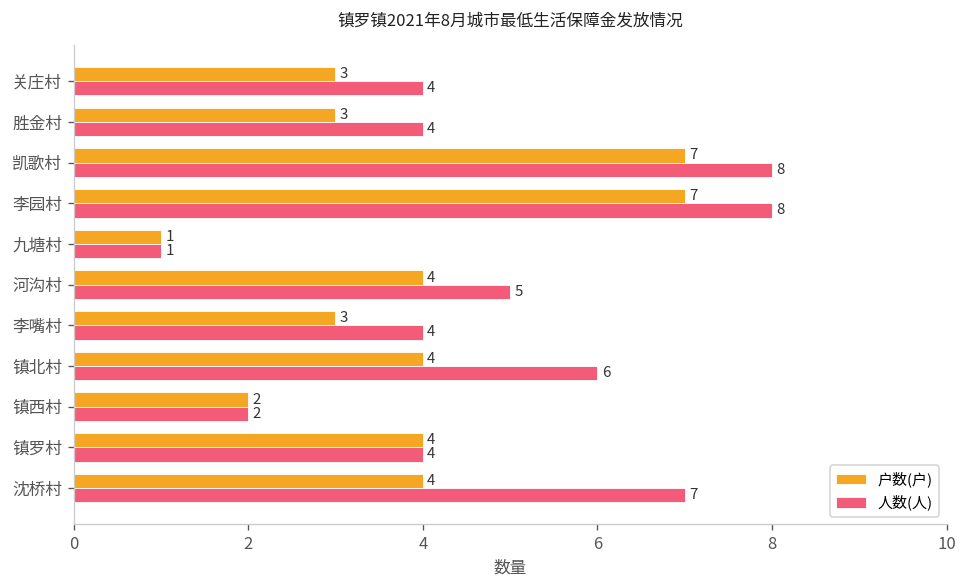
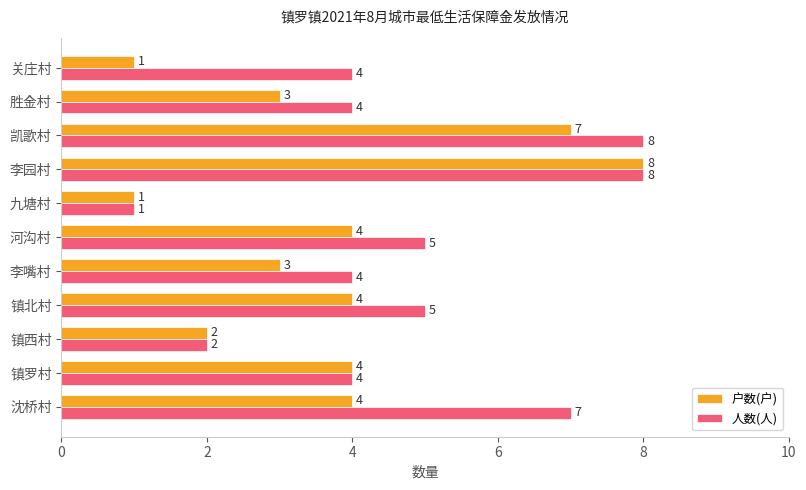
  {
    "户数(户)": {
-     "关庄村": 3,
+     "关庄村": 1,
      "胜金村": 3,
      "凯歌村": 7,
-     "李园村": 7,
+     "李园村": 8,
      "九塘村": 1,
      "河沟村": 4,
      "李嘴村": 3,
      "镇北村": 4,
      "镇西村": 2,
      "镇罗村": 4,
      "沈桥村": 4
    },
    "人数(人)": {
      "关庄村": 4,
      "胜金村": 4,
      "凯歌村": 8,
      "李园村": 8,
      "九塘村": 1,
      "河沟村": 5,
      "李嘴村": 4,
-     "镇北村": 6,
+     "镇北村": 5,
      "镇西村": 2,
      "镇罗村": 4,
      "沈桥村": 7
    }
  }
